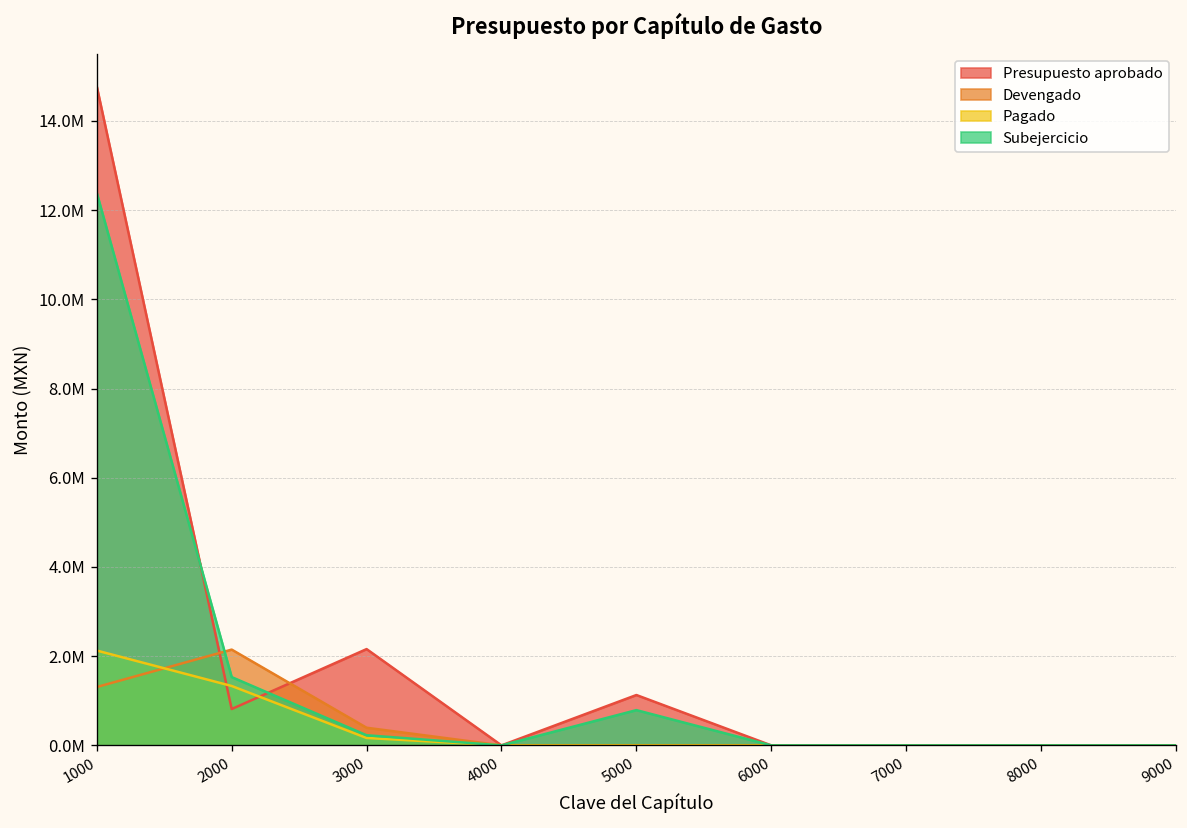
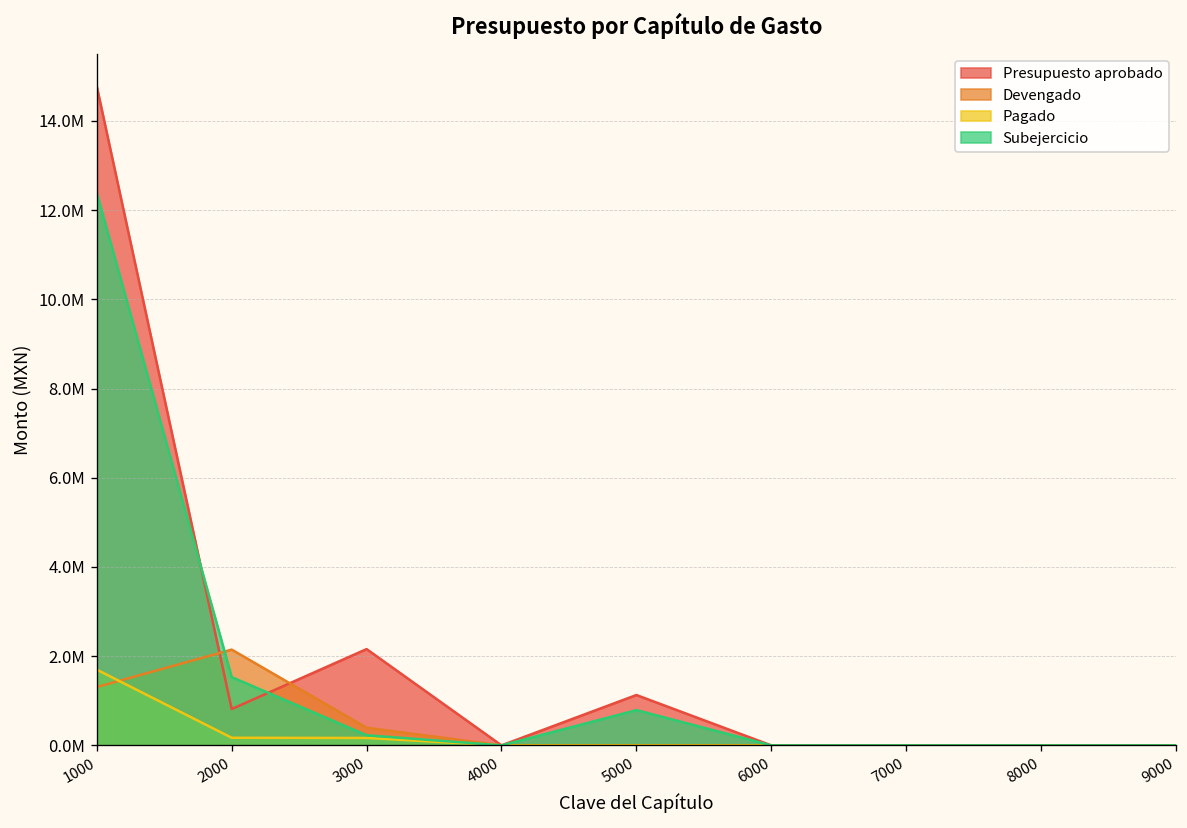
  {
    "Pagado": {
-     "1000": 2100000,
-     "2000": 1300000
+     "1000": 1700000,
+     "2000": 200000
    },
    "Subejercicio": {
      "1000": 12400000,
      "2000": 1500000,
      "5000": 800000
    }
  }
